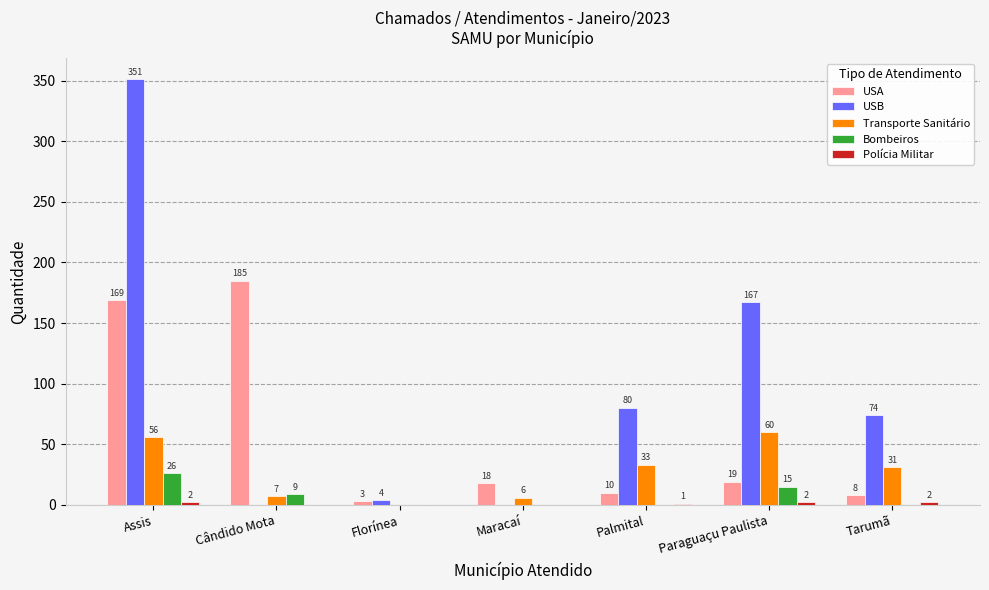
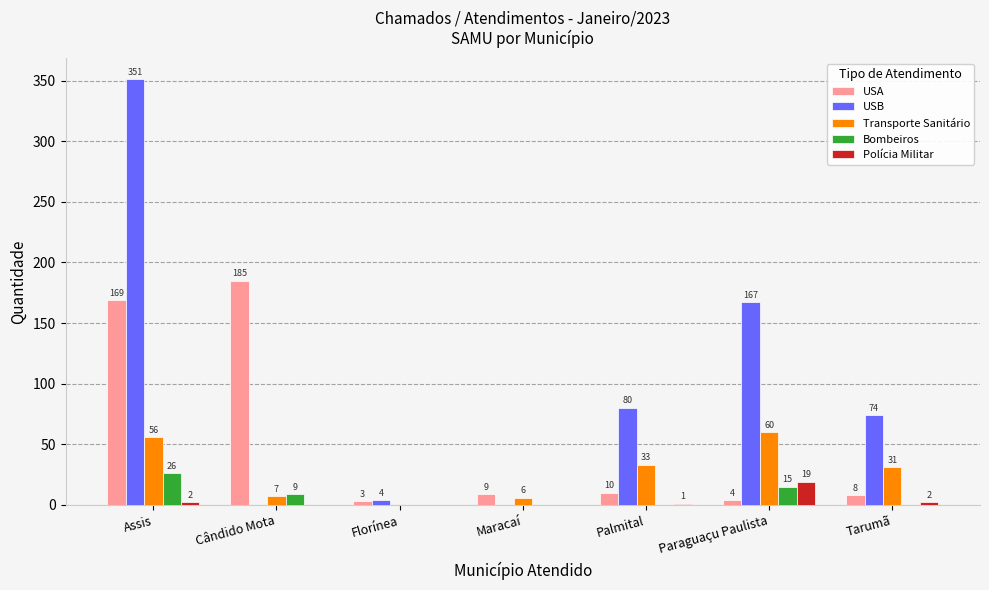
  {
    "USA": {
      "Assis": 169,
      "Cândido Mota": 185,
      "Florínea": 3,
-     "Maracaí": 18,
+     "Maracaí": 9,
      "Palmital": 10,
-     "Paraguaçu Paulista": 19,
+     "Paraguaçu Paulista": 4,
      "Tarumã": 8
    },
    "USB": {
      "Assis": 351,
      "Florínea": 4,
      "Palmital": 80,
      "Paraguaçu Paulista": 167,
      "Tarumã": 74
    },
    "Transporte Sanitário": {
      "Assis": 56,
      "Cândido Mota": 7,
      "Maracaí": 6,
      "Palmital": 33,
      "Paraguaçu Paulista": 60,
      "Tarumã": 31
    },
    "Bombeiros": {
      "Assis": 26,
      "Cândido Mota": 9,
      "Paraguaçu Paulista": 15
    },
    "Polícia Militar": {
      "Assis": 2,
      "Palmital": 1,
-     "Paraguaçu Paulista": 2,
+     "Paraguaçu Paulista": 19,
      "Tarumã": 2
    }
  }
